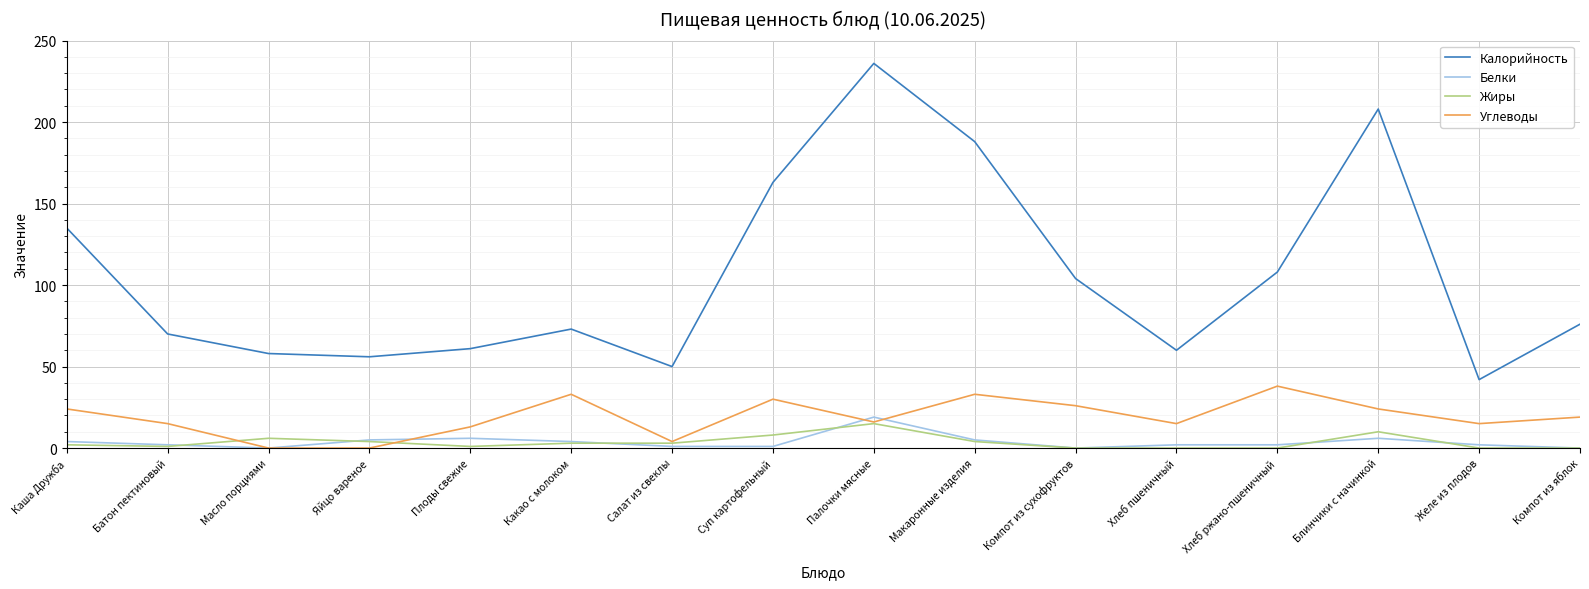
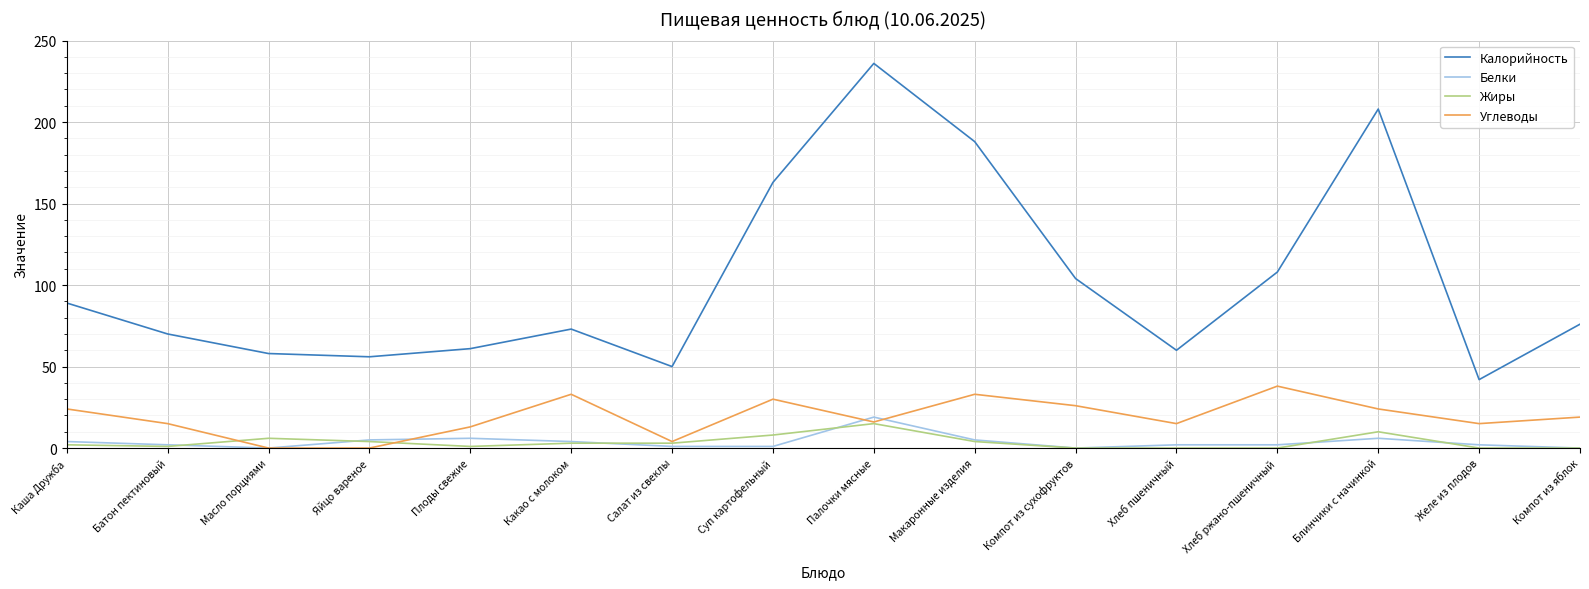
  {
    "Калорийность": {
-     "Каша Дружба": 135,
+     "Каша Дружба": 89,
      "Батон пектиновый": 70,
      "Масло порциями": 58,
      "Яйцо вареное": 56,
      "Плоды свежие": 61,
      "Какао с молоком": 73,
      "Салат из свеклы": 50,
      "Суп картофельный": 163,
      "Палочки мясные": 236,
      "Макаронные изделия": 188,
      "Компот из сухофруктов": 104,
      "Хлеб пшеничный": 60,
      "Хлеб ржано-пшеничный": 108,
      "Блинчики с начинкой": 208,
      "Желе из плодов": 42,
      "Компот из яблок": 76
    },
    "Белки": {
      "Каша Дружба": 4,
      "Плоды свежие": 6,
      "Салат из свеклы": 1,
      "Суп картофельный": 1,
      "Палочки мясные": 19,
      "Хлеб пшеничный": 2,
      "Хлеб ржано-пшеничный": 2,
      "Блинчики с начинкой": 6,
      "Желе из плодов": 2
    },
    "Жиры": {
      "Каша Дружба": 2,
      "Масло порциями": 6,
      "Плоды свежие": 1,
      "Суп картофельный": 8,
      "Хлеб пшеничный": 0,
      "Хлеб ржано-пшеничный": 0,
      "Блинчики с начинкой": 10,
      "Желе из плодов": 0
    },
    "Углеводы": {
      "Каша Дружба": 24,
      "Батон пектиновый": 15,
      "Яйцо вареное": 0,
      "Плоды свежие": 13,
      "Какао с молоком": 33,
      "Суп картофельный": 30,
      "Макаронные изделия": 33,
      "Компот из сухофруктов": 26,
      "Хлеб пшеничный": 15,
      "Хлеб ржано-пшеничный": 38,
      "Блинчики с начинкой": 24,
      "Желе из плодов": 15,
      "Компот из яблок": 19
    }
  }
